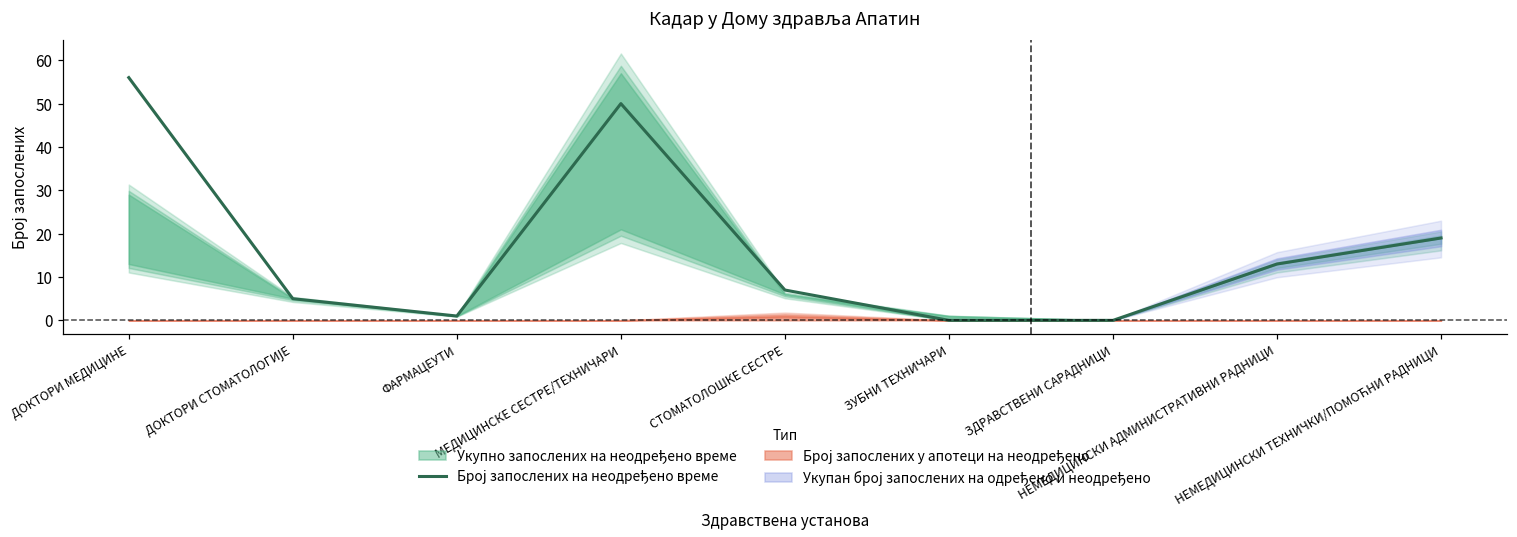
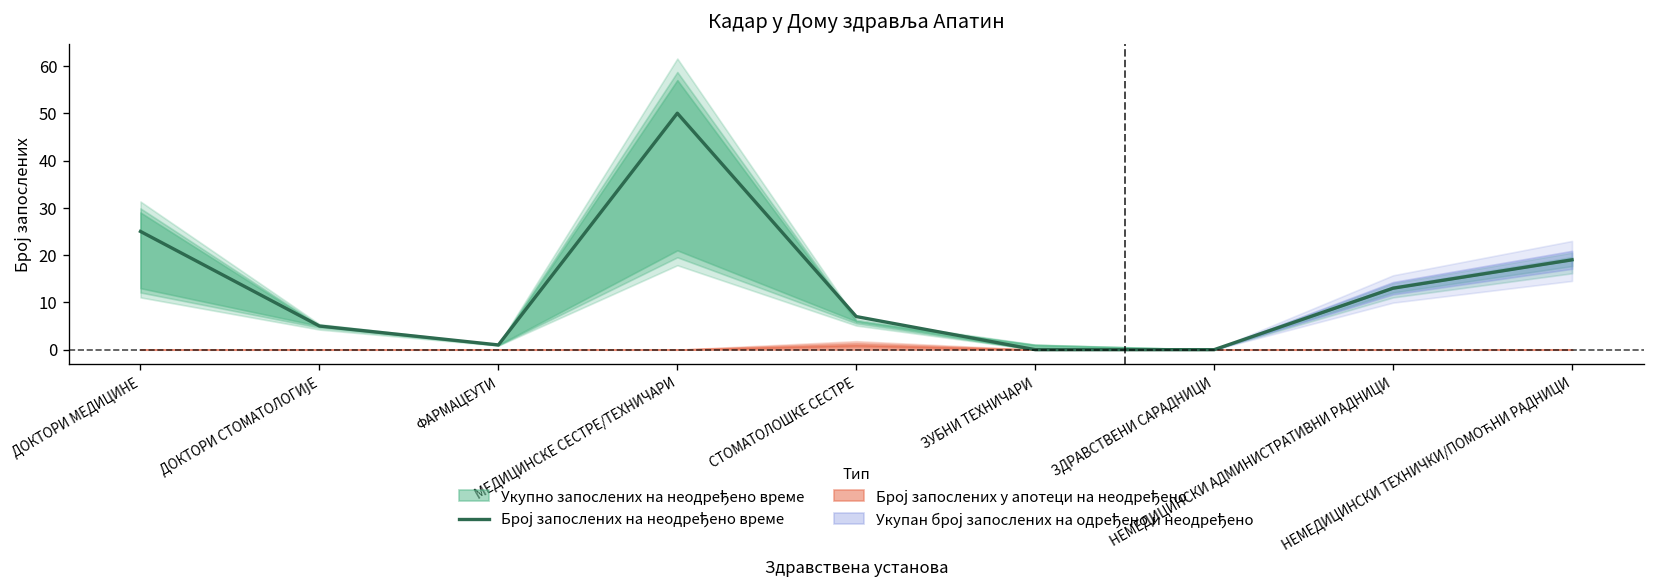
  {
    "Број запослених на неодређено време": {
-     "ДОКТОРИ МЕДИЦИНЕ": 56,
+     "ДОКТОРИ МЕДИЦИНЕ": 25,
      "МЕДИЦИНСКЕ СЕСТРЕ/ТЕХНИЧАРИ": 50
    }
  }
